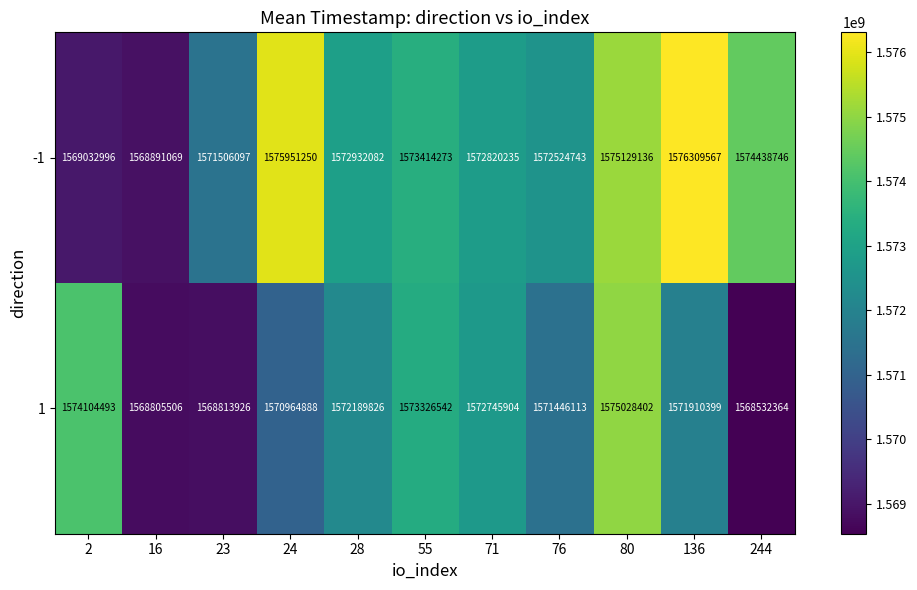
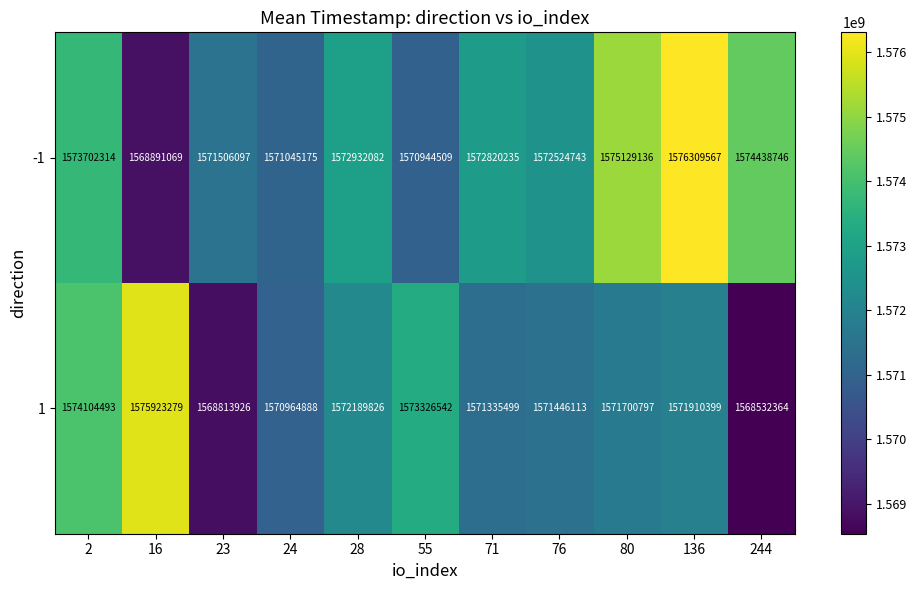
  {
    "-1": {
-     "2": 1569032996,
+     "2": 1573702314,
      "16": 1568891069,
      "23": 1571506097,
-     "24": 1575951250,
+     "24": 1571045175,
      "28": 1572932082,
-     "55": 1573414273,
+     "55": 1570944509,
      "71": 1572820235,
      "76": 1572524743,
      "80": 1575129136,
      "136": 1576309567,
      "244": 1574438746
    },
    "1": {
      "2": 1574104493,
-     "16": 1568805506,
+     "16": 1575923279,
      "23": 1568813926,
      "24": 1570964888,
      "28": 1572189826,
      "55": 1573326542,
-     "71": 1572745904,
+     "71": 1571335499,
      "76": 1571446113,
-     "80": 1575028402,
+     "80": 1571700797,
      "136": 1571910399,
      "244": 1568532364
    }
  }
